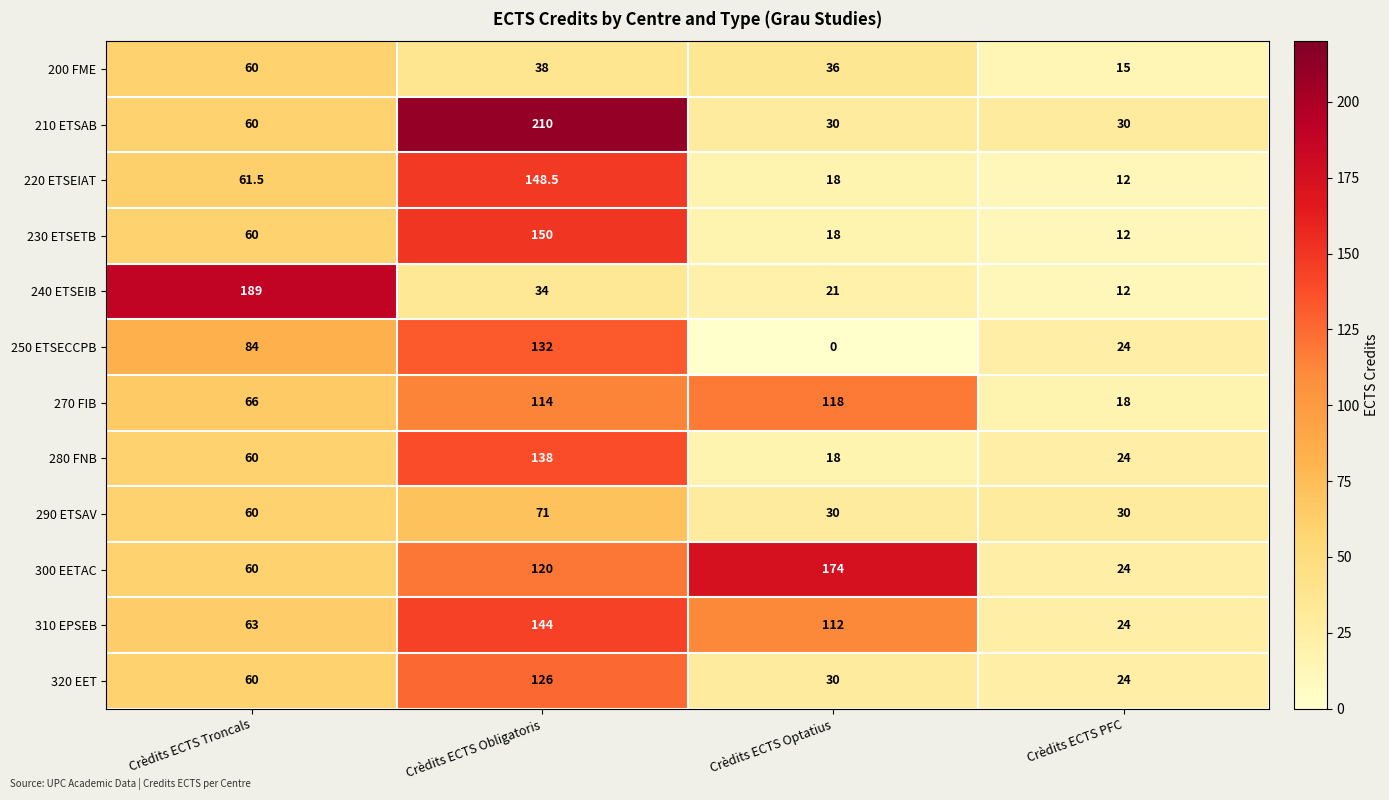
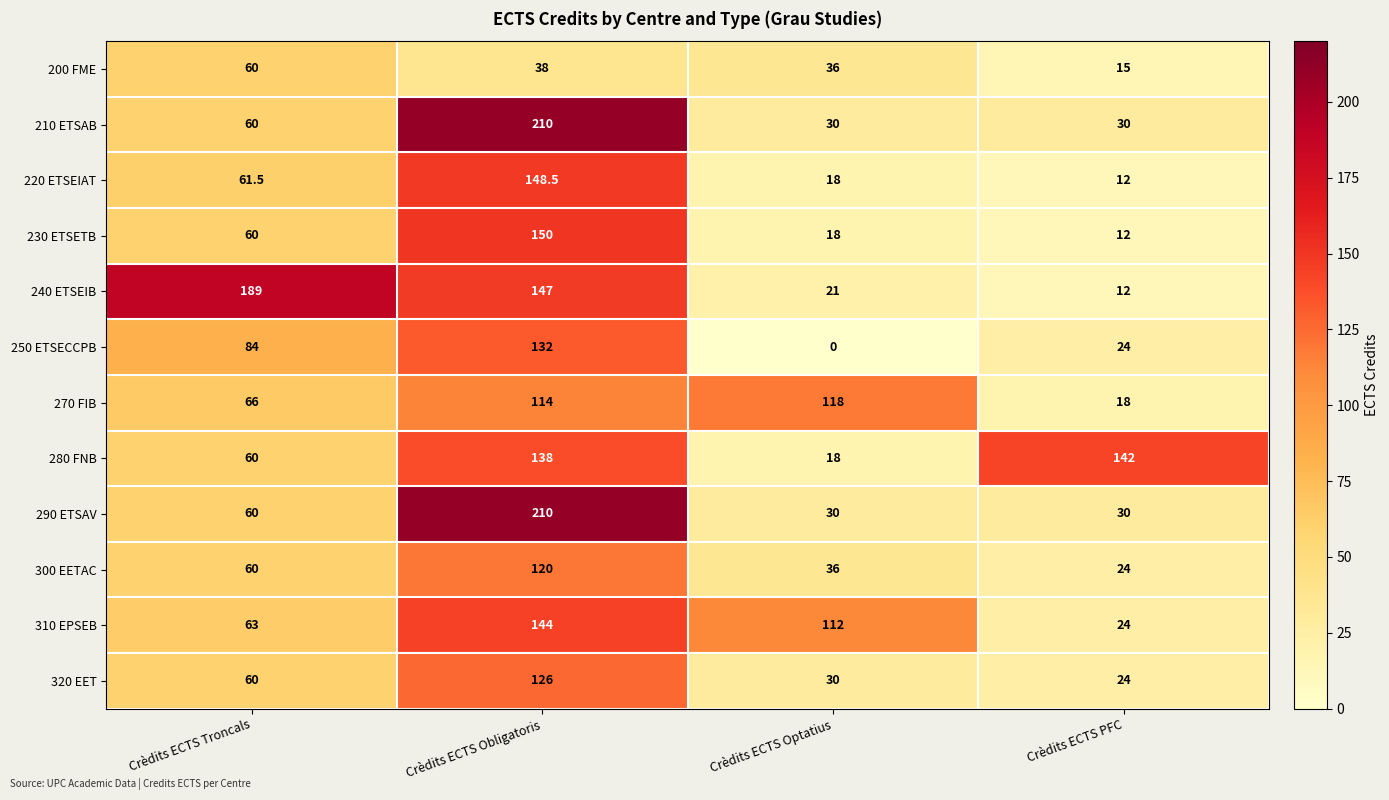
  {
    "200 FME": {
      "Crèdits ECTS Troncals": 60,
      "Crèdits ECTS Obligatoris": 38,
      "Crèdits ECTS Optatius": 36,
      "Crèdits ECTS PFC": 15
    },
    "210 ETSAB": {
      "Crèdits ECTS Troncals": 60,
      "Crèdits ECTS Obligatoris": 210,
      "Crèdits ECTS Optatius": 30,
      "Crèdits ECTS PFC": 30
    },
    "220 ETSEIAT": {
      "Crèdits ECTS Troncals": 61.5,
      "Crèdits ECTS Obligatoris": 148.5,
      "Crèdits ECTS Optatius": 18,
      "Crèdits ECTS PFC": 12
    },
    "230 ETSETB": {
      "Crèdits ECTS Troncals": 60,
      "Crèdits ECTS Obligatoris": 150,
      "Crèdits ECTS Optatius": 18,
      "Crèdits ECTS PFC": 12
    },
    "240 ETSEIB": {
      "Crèdits ECTS Troncals": 189,
-     "Crèdits ECTS Obligatoris": 34,
+     "Crèdits ECTS Obligatoris": 147,
      "Crèdits ECTS Optatius": 21,
      "Crèdits ECTS PFC": 12
    },
    "250 ETSECCPB": {
      "Crèdits ECTS Troncals": 84,
      "Crèdits ECTS Obligatoris": 132,
      "Crèdits ECTS Optatius": 0,
      "Crèdits ECTS PFC": 24
    },
    "270 FIB": {
      "Crèdits ECTS Troncals": 66,
      "Crèdits ECTS Obligatoris": 114,
      "Crèdits ECTS Optatius": 118,
      "Crèdits ECTS PFC": 18
    },
    "280 FNB": {
      "Crèdits ECTS Troncals": 60,
      "Crèdits ECTS Obligatoris": 138,
      "Crèdits ECTS Optatius": 18,
-     "Crèdits ECTS PFC": 24
+     "Crèdits ECTS PFC": 142
    },
    "290 ETSAV": {
      "Crèdits ECTS Troncals": 60,
-     "Crèdits ECTS Obligatoris": 71,
+     "Crèdits ECTS Obligatoris": 210,
      "Crèdits ECTS Optatius": 30,
      "Crèdits ECTS PFC": 30
    },
    "300 EETAC": {
      "Crèdits ECTS Troncals": 60,
      "Crèdits ECTS Obligatoris": 120,
-     "Crèdits ECTS Optatius": 174,
+     "Crèdits ECTS Optatius": 36,
      "Crèdits ECTS PFC": 24
    },
    "310 EPSEB": {
      "Crèdits ECTS Troncals": 63,
      "Crèdits ECTS Obligatoris": 144,
      "Crèdits ECTS Optatius": 112,
      "Crèdits ECTS PFC": 24
    },
    "320 EET": {
      "Crèdits ECTS Troncals": 60,
      "Crèdits ECTS Obligatoris": 126,
      "Crèdits ECTS Optatius": 30,
      "Crèdits ECTS PFC": 24
    }
  }
